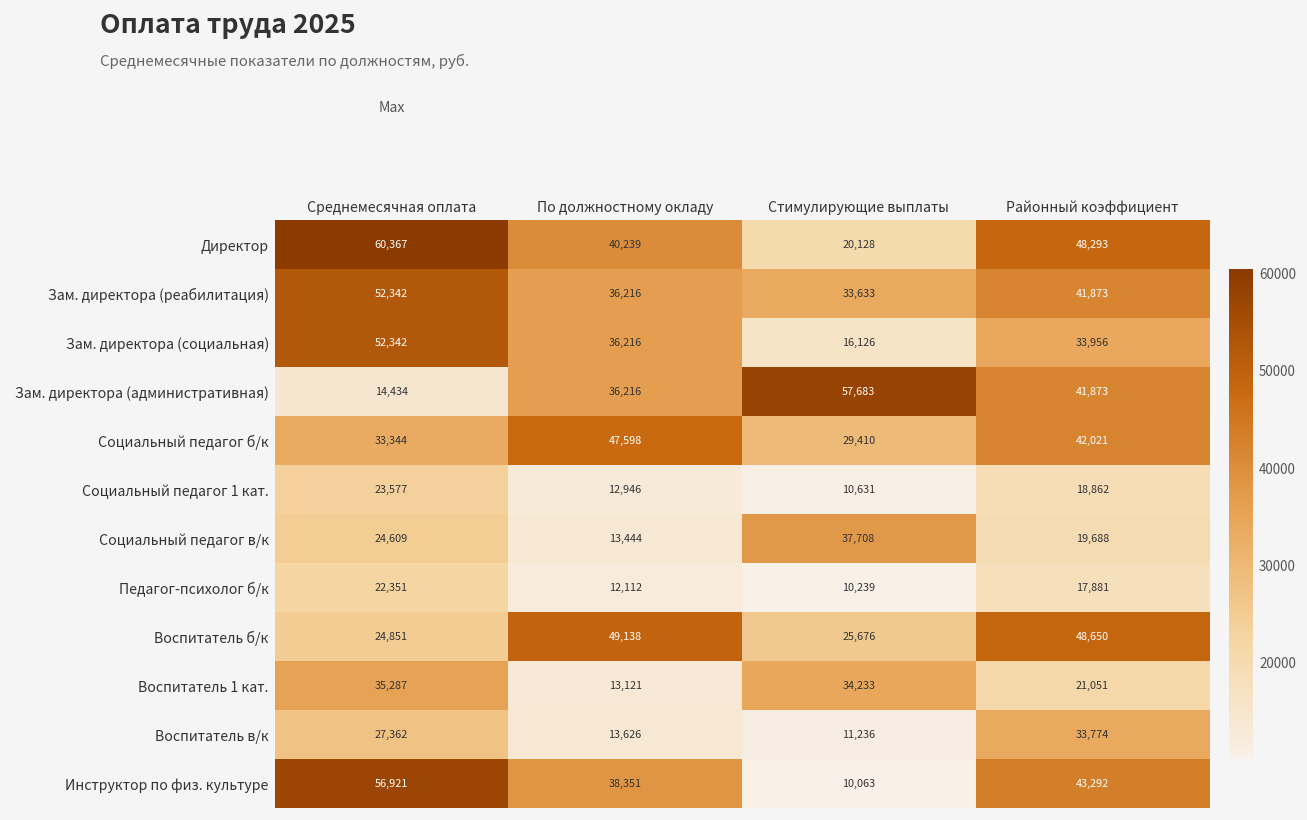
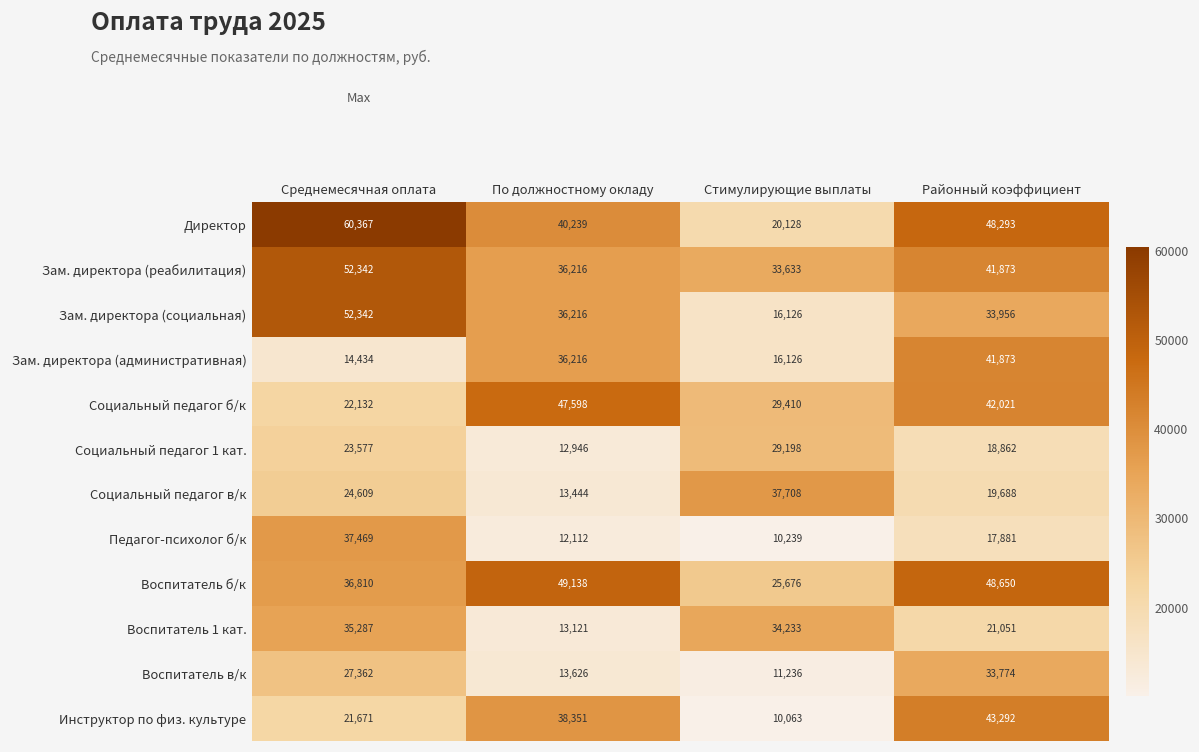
  {
    "Директор": {
      "Среднемесячная оплата": "60,367",
      "По должностному окладу": "40,239",
      "Стимулирующие выплаты": "20,128",
      "Районный коэффициент": "48,293"
    },
    "Зам. директора (реабилитация)": {
      "Среднемесячная оплата": "52,342",
      "По должностному окладу": "36,216",
      "Стимулирующие выплаты": "33,633",
      "Районный коэффициент": "41,873"
    },
    "Зам. директора (социальная)": {
      "Среднемесячная оплата": "52,342",
      "По должностному окладу": "36,216",
      "Стимулирующие выплаты": "16,126",
      "Районный коэффициент": "33,956"
    },
    "Зам. директора (административная)": {
      "Среднемесячная оплата": "14,434",
      "По должностному окладу": "36,216",
-     "Стимулирующие выплаты": "57,683",
+     "Стимулирующие выплаты": "16,126",
      "Районный коэффициент": "41,873"
    },
    "Социальный педагог б/к": {
-     "Среднемесячная оплата": "33,344",
+     "Среднемесячная оплата": "22,132",
      "По должностному окладу": "47,598",
      "Стимулирующие выплаты": "29,410",
      "Районный коэффициент": "42,021"
    },
    "Социальный педагог 1 кат.": {
      "Среднемесячная оплата": "23,577",
      "По должностному окладу": "12,946",
-     "Стимулирующие выплаты": "10,631",
+     "Стимулирующие выплаты": "29,198",
      "Районный коэффициент": "18,862"
    },
    "Социальный педагог в/к": {
      "Среднемесячная оплата": "24,609",
      "По должностному окладу": "13,444",
      "Стимулирующие выплаты": "37,708",
      "Районный коэффициент": "19,688"
    },
    "Педагог-психолог б/к": {
-     "Среднемесячная оплата": "22,351",
+     "Среднемесячная оплата": "37,469",
      "По должностному окладу": "12,112",
      "Стимулирующие выплаты": "10,239",
      "Районный коэффициент": "17,881"
    },
    "Воспитатель б/к": {
-     "Среднемесячная оплата": "24,851",
+     "Среднемесячная оплата": "36,810",
      "По должностному окладу": "49,138",
      "Стимулирующие выплаты": "25,676",
      "Районный коэффициент": "48,650"
    },
    "Воспитатель 1 кат.": {
      "Среднемесячная оплата": "35,287",
      "По должностному окладу": "13,121",
      "Стимулирующие выплаты": "34,233",
      "Районный коэффициент": "21,051"
    },
    "Воспитатель в/к": {
      "Среднемесячная оплата": "27,362",
      "По должностному окладу": "13,626",
      "Стимулирующие выплаты": "11,236",
      "Районный коэффициент": "33,774"
    },
    "Инструктор по физ. культуре": {
-     "Среднемесячная оплата": "56,921",
+     "Среднемесячная оплата": "21,671",
      "По должностному окладу": "38,351",
      "Стимулирующие выплаты": "10,063",
      "Районный коэффициент": "43,292"
    }
  }
